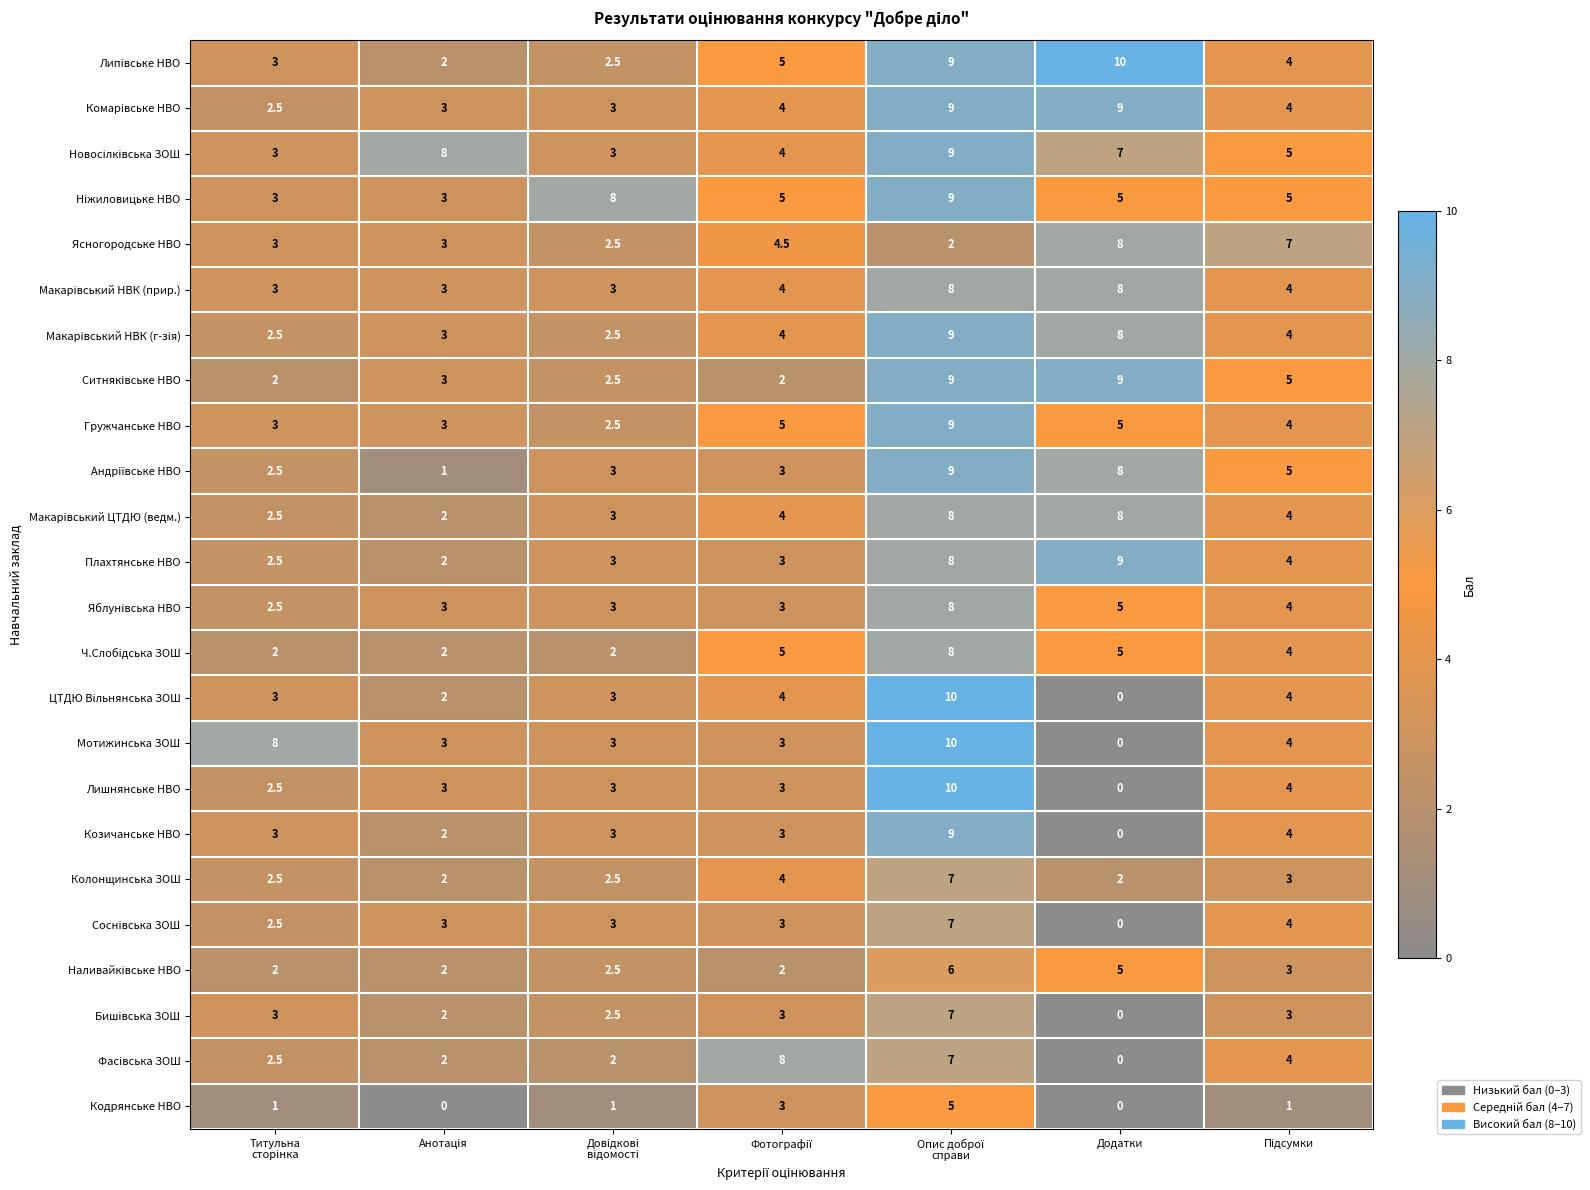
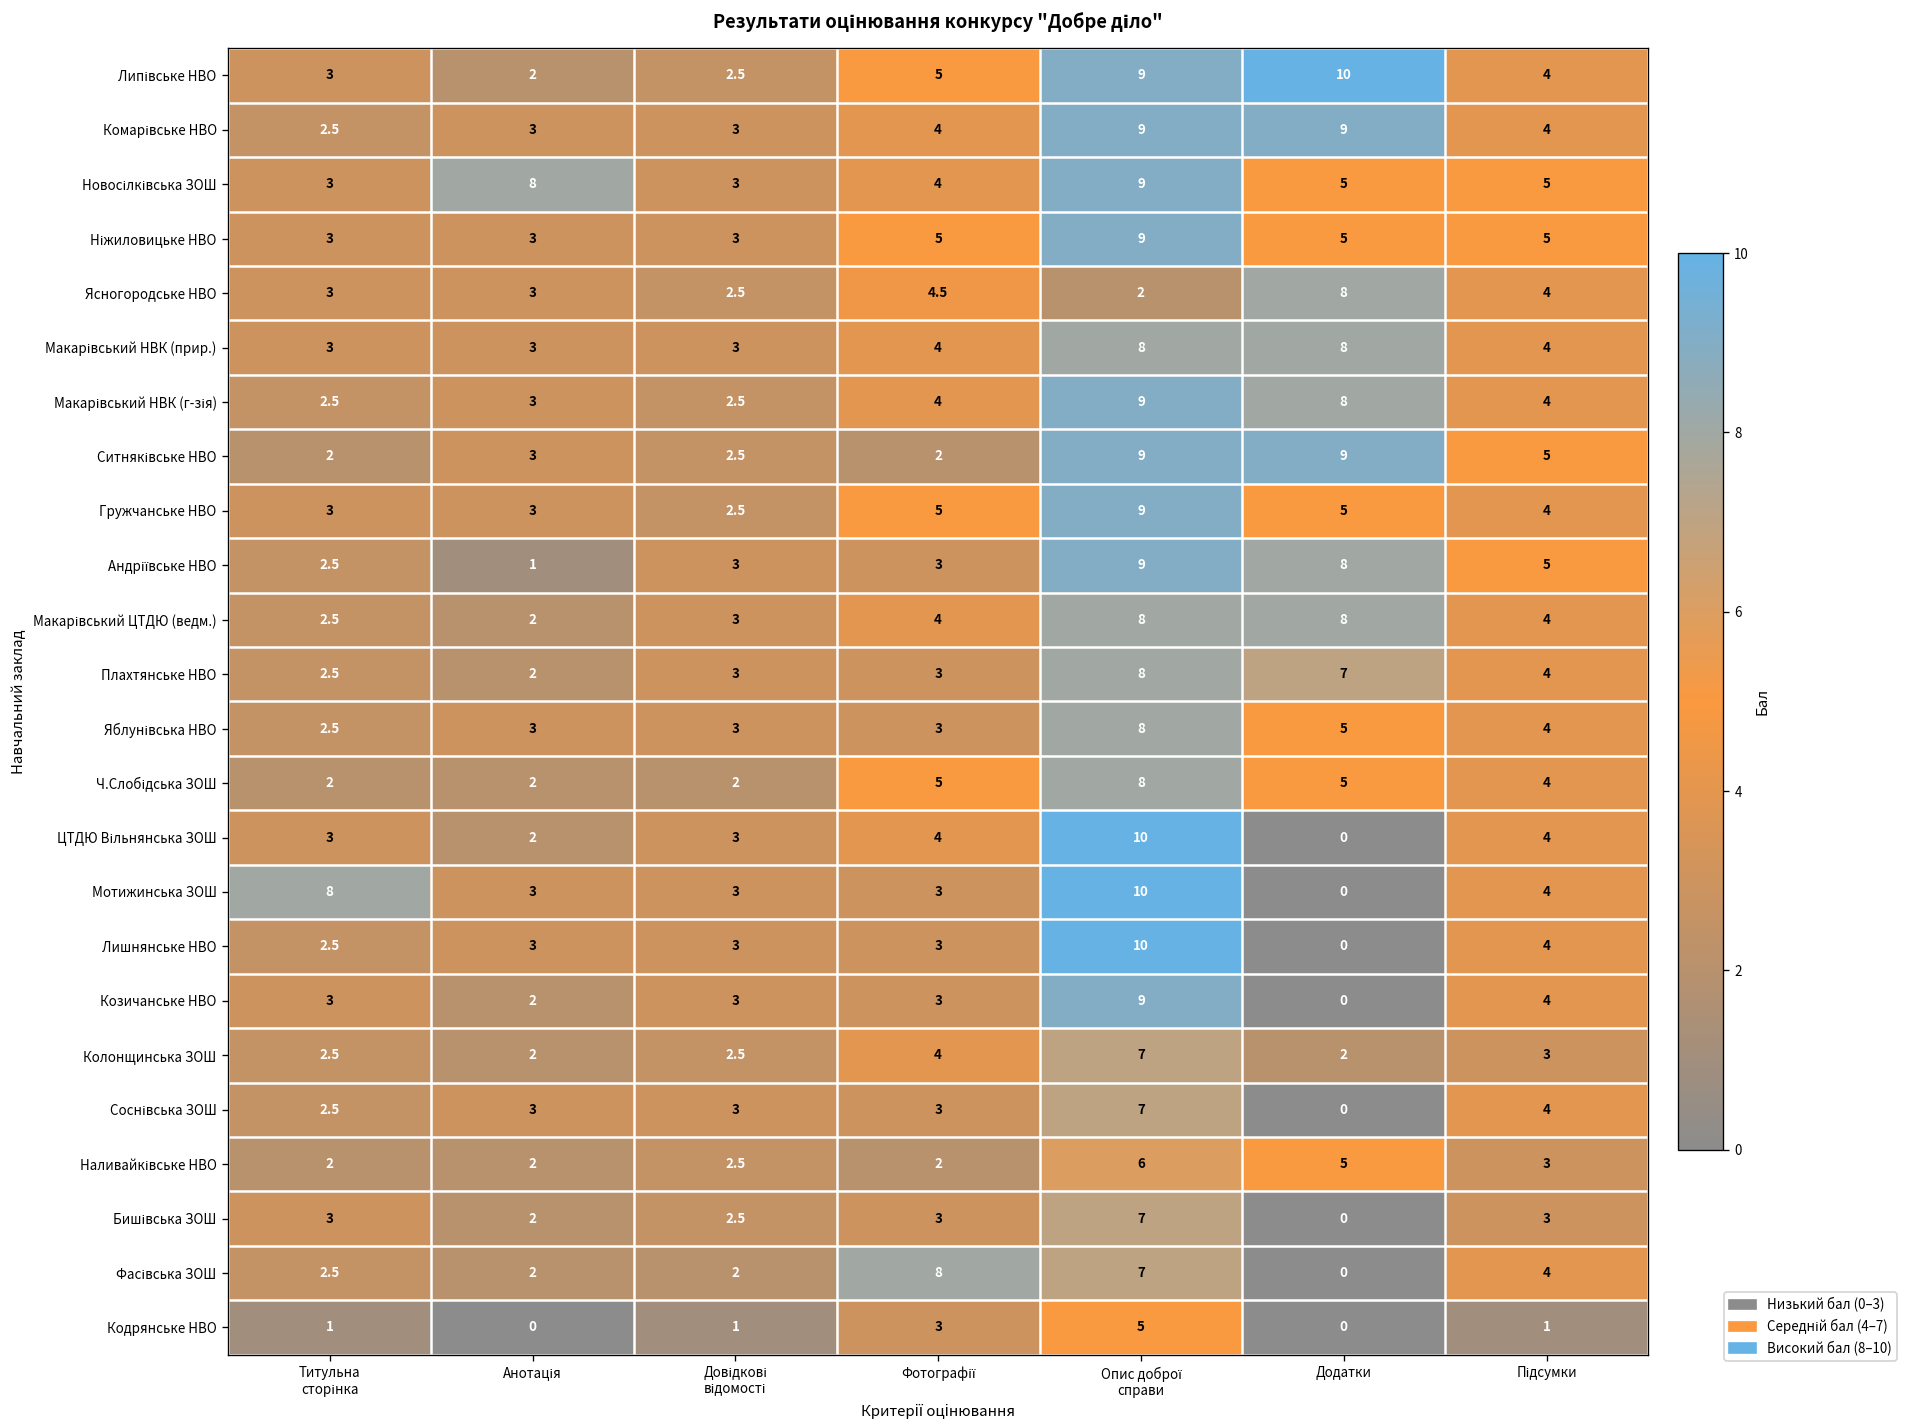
  {
    "Липівське НВО": {
      "Титульна сторінка": 3,
      "Анотація": 2,
      "Довідкові відомості": 2.5,
      "Фотографії": 5,
      "Опис доброї справи": 9,
      "Додатки": 10,
      "Підсумки": 4
    },
    "Комарівське НВО": {
      "Титульна сторінка": 2.5,
      "Анотація": 3,
      "Довідкові відомості": 3,
      "Фотографії": 4,
      "Опис доброї справи": 9,
      "Додатки": 9,
      "Підсумки": 4
    },
    "Новосілківська ЗОШ": {
      "Титульна сторінка": 3,
      "Анотація": 8,
      "Довідкові відомості": 3,
      "Фотографії": 4,
      "Опис доброї справи": 9,
-     "Додатки": 7,
+     "Додатки": 5,
      "Підсумки": 5
    },
    "Ніжиловицьке НВО": {
      "Титульна сторінка": 3,
      "Анотація": 3,
-     "Довідкові відомості": 8,
+     "Довідкові відомості": 3,
      "Фотографії": 5,
      "Опис доброї справи": 9,
      "Додатки": 5,
      "Підсумки": 5
    },
    "Ясногородське НВО": {
      "Титульна сторінка": 3,
      "Анотація": 3,
      "Довідкові відомості": 2.5,
      "Фотографії": 4.5,
      "Опис доброї справи": 2,
      "Додатки": 8,
-     "Підсумки": 7
+     "Підсумки": 4
    },
    "Макарівський НВК (прир.)": {
      "Титульна сторінка": 3,
      "Анотація": 3,
      "Довідкові відомості": 3,
      "Фотографії": 4,
      "Опис доброї справи": 8,
      "Додатки": 8,
      "Підсумки": 4
    },
    "Макарівський НВК (г-зія)": {
      "Титульна сторінка": 2.5,
      "Анотація": 3,
      "Довідкові відомості": 2.5,
      "Фотографії": 4,
      "Опис доброї справи": 9,
      "Додатки": 8,
      "Підсумки": 4
    },
    "Ситняківське НВО": {
      "Титульна сторінка": 2,
      "Анотація": 3,
      "Довідкові відомості": 2.5,
      "Фотографії": 2,
      "Опис доброї справи": 9,
      "Додатки": 9,
      "Підсумки": 5
    },
    "Гружчанське НВО": {
      "Титульна сторінка": 3,
      "Анотація": 3,
      "Довідкові відомості": 2.5,
      "Фотографії": 5,
      "Опис доброї справи": 9,
      "Додатки": 5,
      "Підсумки": 4
    },
    "Андріївське НВО": {
      "Титульна сторінка": 2.5,
      "Анотація": 1,
      "Довідкові відомості": 3,
      "Фотографії": 3,
      "Опис доброї справи": 9,
      "Додатки": 8,
      "Підсумки": 5
    },
    "Макарівський ЦТДЮ (ведм.)": {
      "Титульна сторінка": 2.5,
      "Анотація": 2,
      "Довідкові відомості": 3,
      "Фотографії": 4,
      "Опис доброї справи": 8,
      "Додатки": 8,
      "Підсумки": 4
    },
    "Плахтянське НВО": {
      "Титульна сторінка": 2.5,
      "Анотація": 2,
      "Довідкові відомості": 3,
      "Фотографії": 3,
      "Опис доброї справи": 8,
-     "Додатки": 9,
+     "Додатки": 7,
      "Підсумки": 4
    },
    "Яблунівська НВО": {
      "Титульна сторінка": 2.5,
      "Анотація": 3,
      "Довідкові відомості": 3,
      "Фотографії": 3,
      "Опис доброї справи": 8,
      "Додатки": 5,
      "Підсумки": 4
    },
    "Ч.Слобідська ЗОШ": {
      "Титульна сторінка": 2,
      "Анотація": 2,
      "Довідкові відомості": 2,
      "Фотографії": 5,
      "Опис доброї справи": 8,
      "Додатки": 5,
      "Підсумки": 4
    },
    "ЦТДЮ Вільнянська ЗОШ": {
      "Титульна сторінка": 3,
      "Анотація": 2,
      "Довідкові відомості": 3,
      "Фотографії": 4,
      "Опис доброї справи": 10,
      "Додатки": 0,
      "Підсумки": 4
    },
    "Мотижинська ЗОШ": {
      "Титульна сторінка": 8,
      "Анотація": 3,
      "Довідкові відомості": 3,
      "Фотографії": 3,
      "Опис доброї справи": 10,
      "Додатки": 0,
      "Підсумки": 4
    },
    "Лишнянське НВО": {
      "Титульна сторінка": 2.5,
      "Анотація": 3,
      "Довідкові відомості": 3,
      "Фотографії": 3,
      "Опис доброї справи": 10,
      "Додатки": 0,
      "Підсумки": 4
    },
    "Козичанське НВО": {
      "Титульна сторінка": 3,
      "Анотація": 2,
      "Довідкові відомості": 3,
      "Фотографії": 3,
      "Опис доброї справи": 9,
      "Додатки": 0,
      "Підсумки": 4
    },
    "Колонщинська ЗОШ": {
      "Титульна сторінка": 2.5,
      "Анотація": 2,
      "Довідкові відомості": 2.5,
      "Фотографії": 4,
      "Опис доброї справи": 7,
      "Додатки": 2,
      "Підсумки": 3
    },
    "Соснівська ЗОШ": {
      "Титульна сторінка": 2.5,
      "Анотація": 3,
      "Довідкові відомості": 3,
      "Фотографії": 3,
      "Опис доброї справи": 7,
      "Додатки": 0,
      "Підсумки": 4
    },
    "Наливайківське НВО": {
      "Титульна сторінка": 2,
      "Анотація": 2,
      "Довідкові відомості": 2.5,
      "Фотографії": 2,
      "Опис доброї справи": 6,
      "Додатки": 5,
      "Підсумки": 3
    },
    "Бишівська ЗОШ": {
      "Титульна сторінка": 3,
      "Анотація": 2,
      "Довідкові відомості": 2.5,
      "Фотографії": 3,
      "Опис доброї справи": 7,
      "Додатки": 0,
      "Підсумки": 3
    },
    "Фасівська ЗОШ": {
      "Титульна сторінка": 2.5,
      "Анотація": 2,
      "Довідкові відомості": 2,
      "Фотографії": 8,
      "Опис доброї справи": 7,
      "Додатки": 0,
      "Підсумки": 4
    },
    "Кодрянське НВО": {
      "Титульна сторінка": 1,
      "Анотація": 0,
      "Довідкові відомості": 1,
      "Фотографії": 3,
      "Опис доброї справи": 5,
      "Додатки": 0,
      "Підсумки": 1
    }
  }
